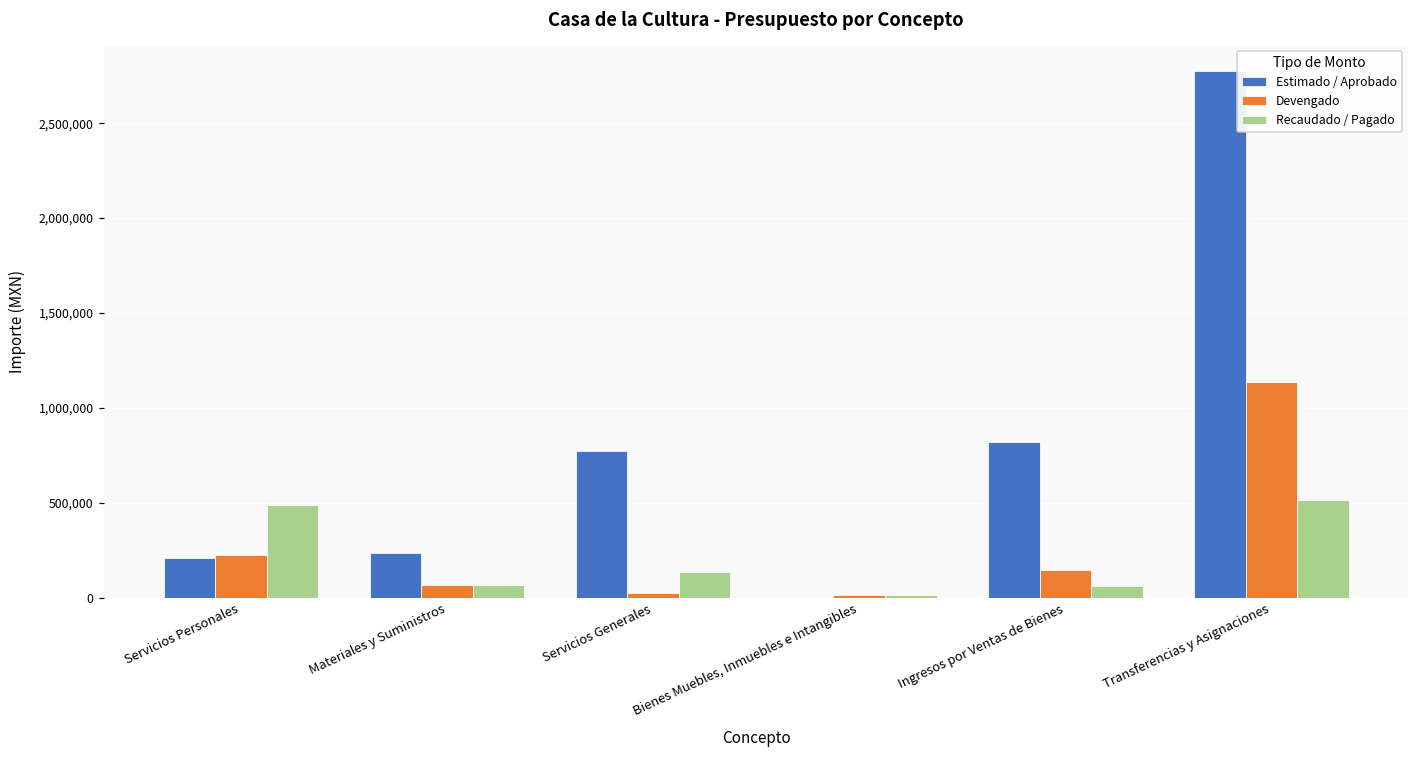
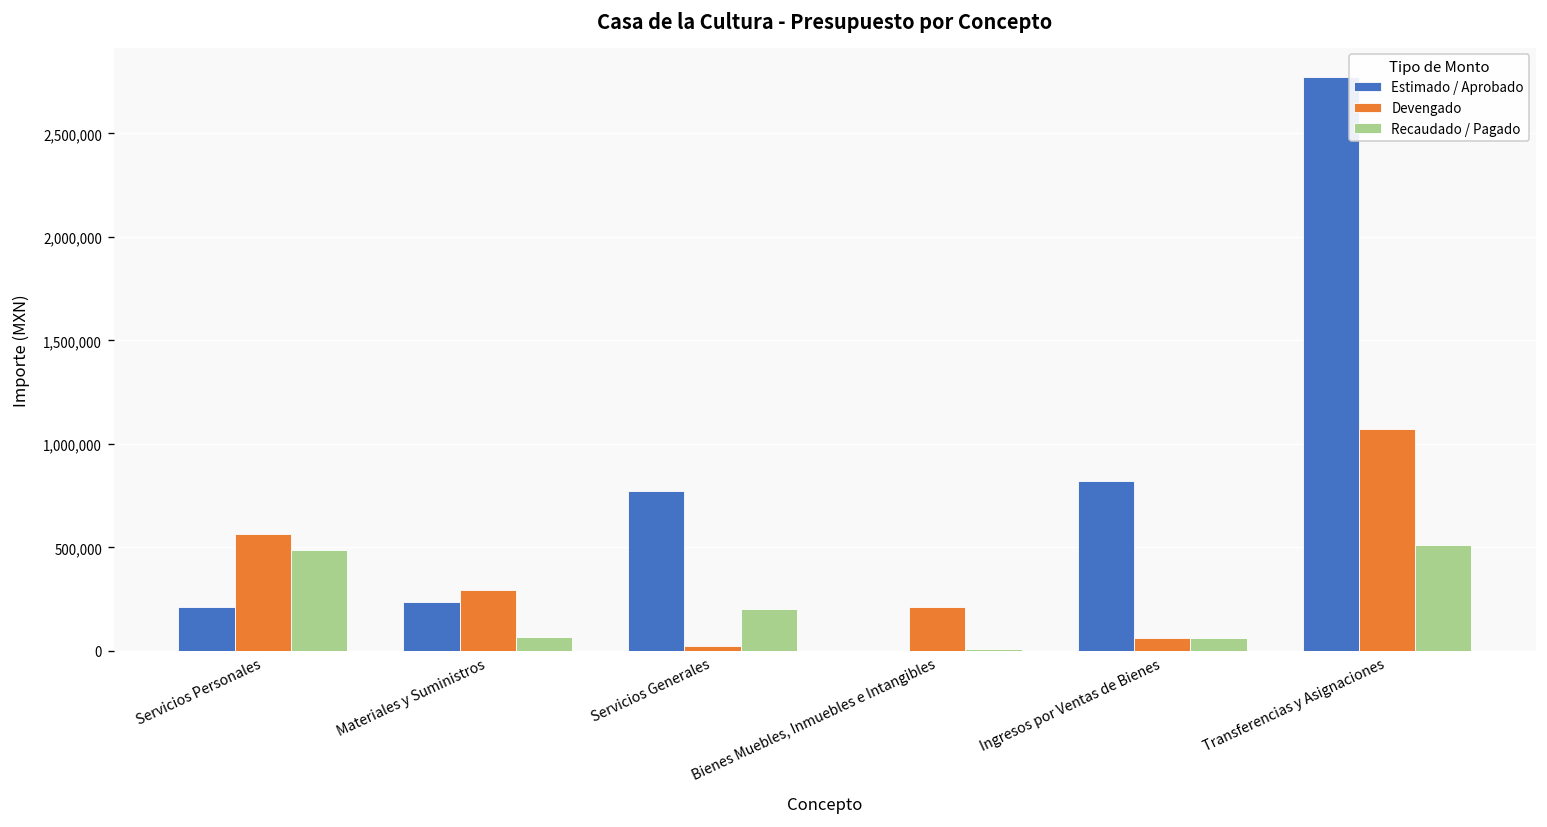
  {
    "Estimado / Aprobado": {
      "Servicios Personales": "210,000",
      "Materiales y Suministros": "240,000",
      "Servicios Generales": "770,000",
      "Bienes Muebles, Inmuebles e Intangibles": "0",
      "Ingresos por Ventas de Bienes": "820,000",
      "Transferencias y Asignaciones": "2,770,000"
    },
    "Devengado": {
-     "Servicios Personales": "230,000",
-     "Materiales y Suministros": "70,000",
+     "Servicios Personales": "560,000",
+     "Materiales y Suministros": "290,000",
      "Servicios Generales": "20,000",
-     "Bienes Muebles, Inmuebles e Intangibles": "10,000",
-     "Ingresos por Ventas de Bienes": "150,000",
-     "Transferencias y Asignaciones": "1,140,000"
+     "Bienes Muebles, Inmuebles e Intangibles": "210,000",
+     "Ingresos por Ventas de Bienes": "60,000",
+     "Transferencias y Asignaciones": "1,070,000"
    },
    "Recaudado / Pagado": {
      "Servicios Personales": "490,000",
      "Materiales y Suministros": "70,000",
-     "Servicios Generales": "140,000",
+     "Servicios Generales": "200,000",
      "Ingresos por Ventas de Bienes": "60,000",
      "Transferencias y Asignaciones": "510,000"
    }
  }
